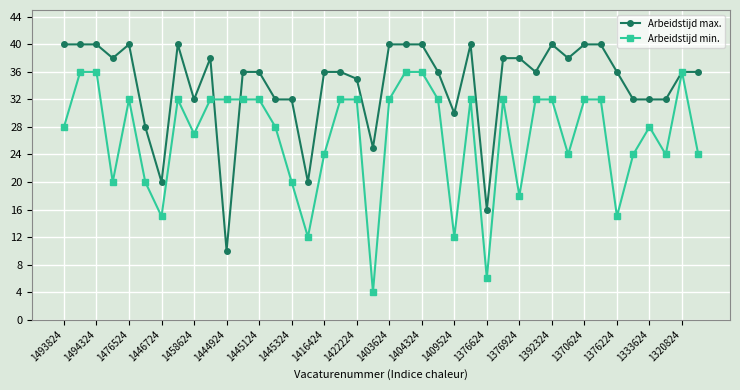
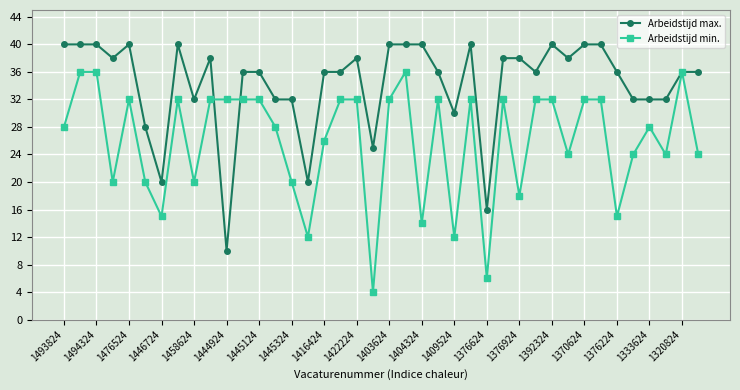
  {
    "Arbeidstijd max.": {
      "1493824": 40,
      "1494324": 40,
      "1476524": 40,
      "1446724": 20,
      "1458624": 32,
      "1444924": 10,
      "1445124": 36,
      "1445324": 32,
      "1416424": 36,
-     "1422224": 35,
+     "1422224": 38,
      "1403624": 40,
      "1404324": 40,
      "1409524": 30,
      "1376624": 16,
      "1376924": 38,
      "1392324": 40,
      "1370624": 40,
      "1376224": 36,
      "1333624": 32
    },
    "Arbeidstijd min.": {
      "1493824": 28,
      "1494324": 36,
      "1476524": 32,
      "1446724": 15,
-     "1458624": 27,
+     "1458624": 20,
      "1444924": 32,
      "1445124": 32,
      "1445324": 20,
-     "1416424": 24,
+     "1416424": 26,
      "1422224": 32,
      "1403624": 32,
-     "1404324": 36,
+     "1404324": 14,
      "1409524": 12,
      "1376624": 6,
      "1376924": 18,
      "1392324": 32,
      "1370624": 32,
      "1376224": 15,
      "1333624": 28
    }
  }
